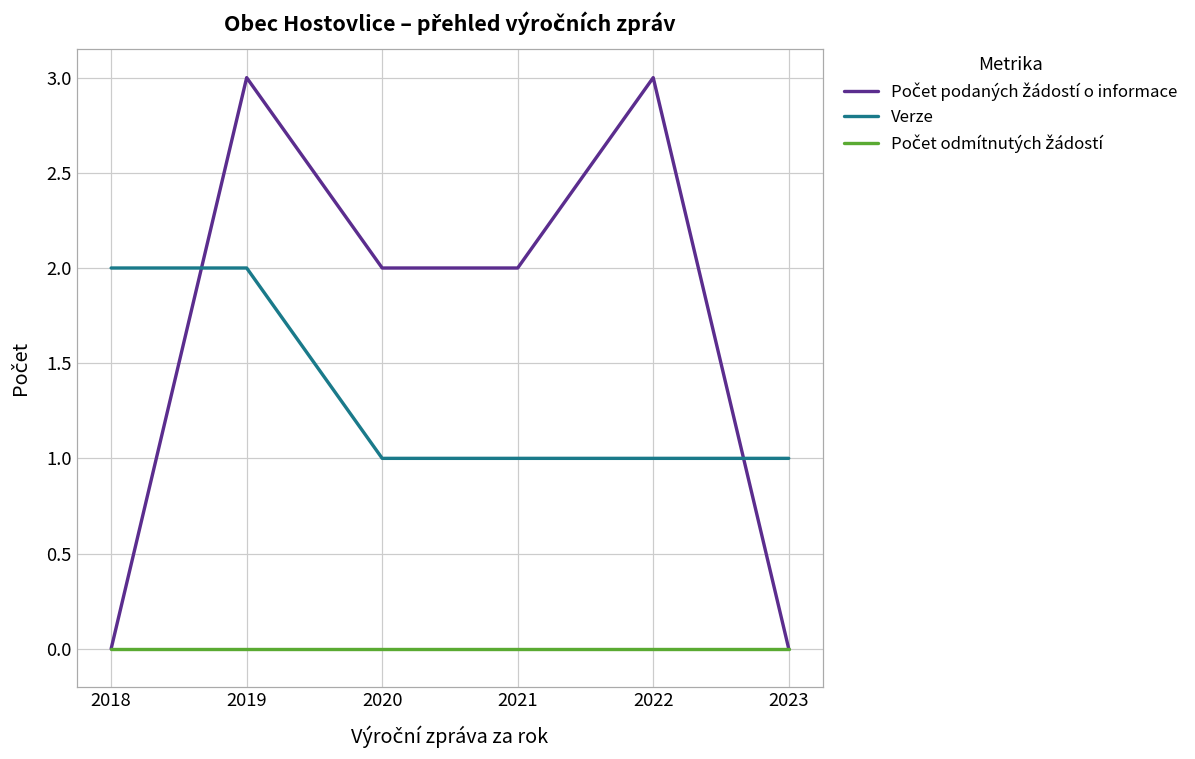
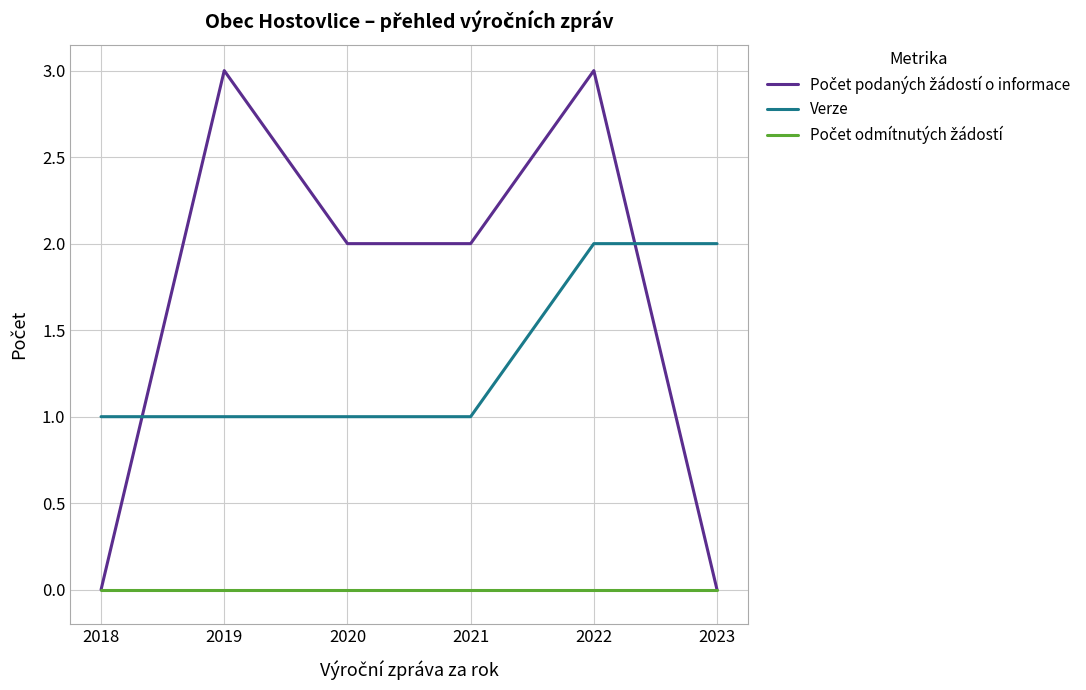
  {
    "Počet podaných žádostí o informace": {
      "2019": 3,
      "2020": 2,
      "2021": 2,
      "2022": 3
    },
    "Verze": {
-     "2018": 2,
-     "2019": 2,
+     "2018": 1,
+     "2019": 1,
      "2020": 1,
      "2021": 1,
-     "2022": 1,
-     "2023": 1
+     "2022": 2,
+     "2023": 2
    },
    "Počet odmítnutých žádostí": {
      "2019": 0,
      "2020": 0,
      "2021": 0,
      "2022": 0
    }
  }
